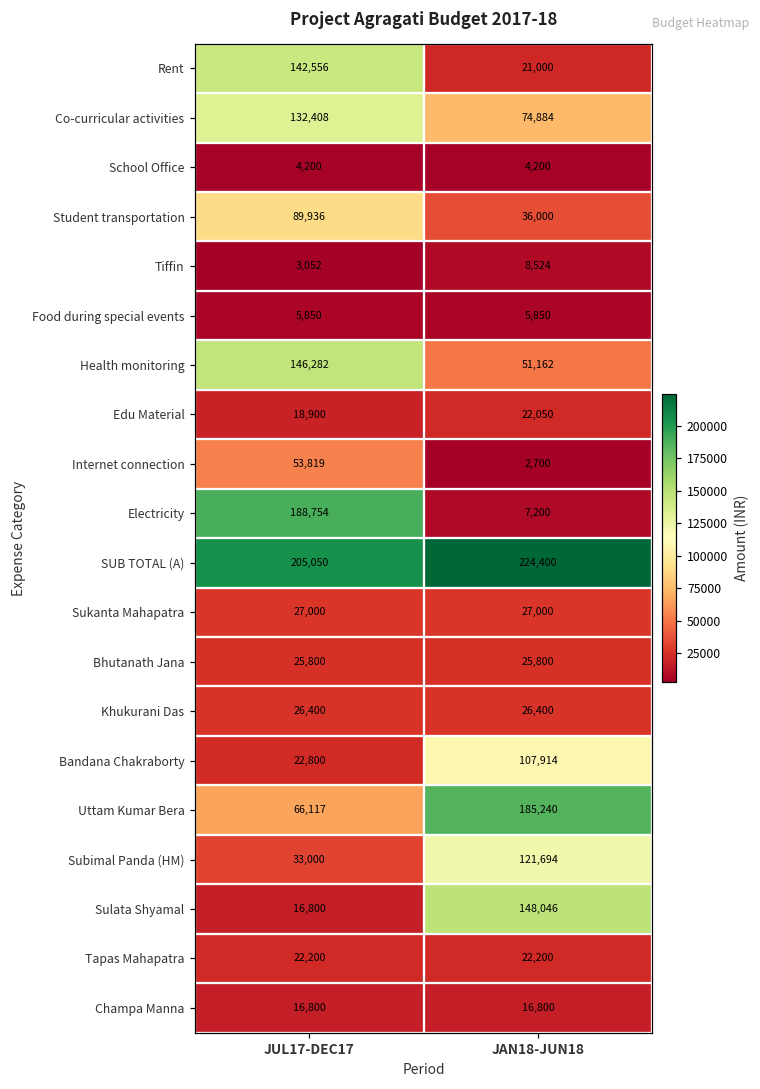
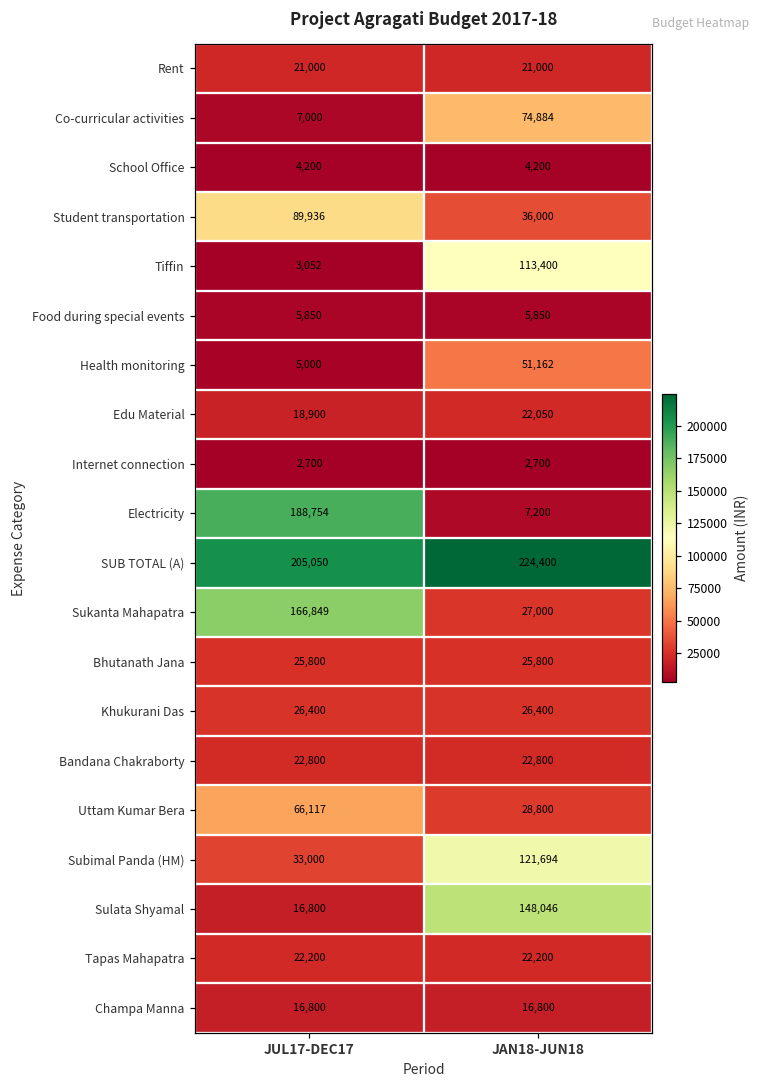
  {
    "Rent": {
-     "JUL17-DEC17": "142,556",
+     "JUL17-DEC17": "21,000",
      "JAN18-JUN18": "21,000"
    },
    "Co-curricular activities": {
-     "JUL17-DEC17": "132,408",
+     "JUL17-DEC17": "7,000",
      "JAN18-JUN18": "74,884"
    },
    "School Office": {
      "JUL17-DEC17": "4,200",
      "JAN18-JUN18": "4,200"
    },
    "Student transportation": {
      "JUL17-DEC17": "89,936",
      "JAN18-JUN18": "36,000"
    },
    "Tiffin": {
      "JUL17-DEC17": "3,052",
-     "JAN18-JUN18": "8,524"
+     "JAN18-JUN18": "113,400"
    },
    "Food during special events": {
      "JUL17-DEC17": "5,850",
      "JAN18-JUN18": "5,850"
    },
    "Health monitoring": {
-     "JUL17-DEC17": "146,282",
+     "JUL17-DEC17": "5,000",
      "JAN18-JUN18": "51,162"
    },
    "Edu Material": {
      "JUL17-DEC17": "18,900",
      "JAN18-JUN18": "22,050"
    },
    "Internet connection": {
-     "JUL17-DEC17": "53,819",
+     "JUL17-DEC17": "2,700",
      "JAN18-JUN18": "2,700"
    },
    "Electricity": {
      "JUL17-DEC17": "188,754",
      "JAN18-JUN18": "7,200"
    },
    "SUB TOTAL (A)": {
      "JUL17-DEC17": "205,050",
      "JAN18-JUN18": "224,400"
    },
    "Sukanta Mahapatra": {
-     "JUL17-DEC17": "27,000",
+     "JUL17-DEC17": "166,849",
      "JAN18-JUN18": "27,000"
    },
    "Bhutanath Jana": {
      "JUL17-DEC17": "25,800",
      "JAN18-JUN18": "25,800"
    },
    "Khukurani Das": {
      "JUL17-DEC17": "26,400",
      "JAN18-JUN18": "26,400"
    },
    "Bandana Chakraborty": {
      "JUL17-DEC17": "22,800",
-     "JAN18-JUN18": "107,914"
+     "JAN18-JUN18": "22,800"
    },
    "Uttam Kumar Bera": {
      "JUL17-DEC17": "66,117",
-     "JAN18-JUN18": "185,240"
+     "JAN18-JUN18": "28,800"
    },
    "Subimal Panda (HM)": {
      "JUL17-DEC17": "33,000",
      "JAN18-JUN18": "121,694"
    },
    "Sulata Shyamal": {
      "JUL17-DEC17": "16,800",
      "JAN18-JUN18": "148,046"
    },
    "Tapas Mahapatra": {
      "JUL17-DEC17": "22,200",
      "JAN18-JUN18": "22,200"
    },
    "Champa Manna": {
      "JUL17-DEC17": "16,800",
      "JAN18-JUN18": "16,800"
    }
  }
